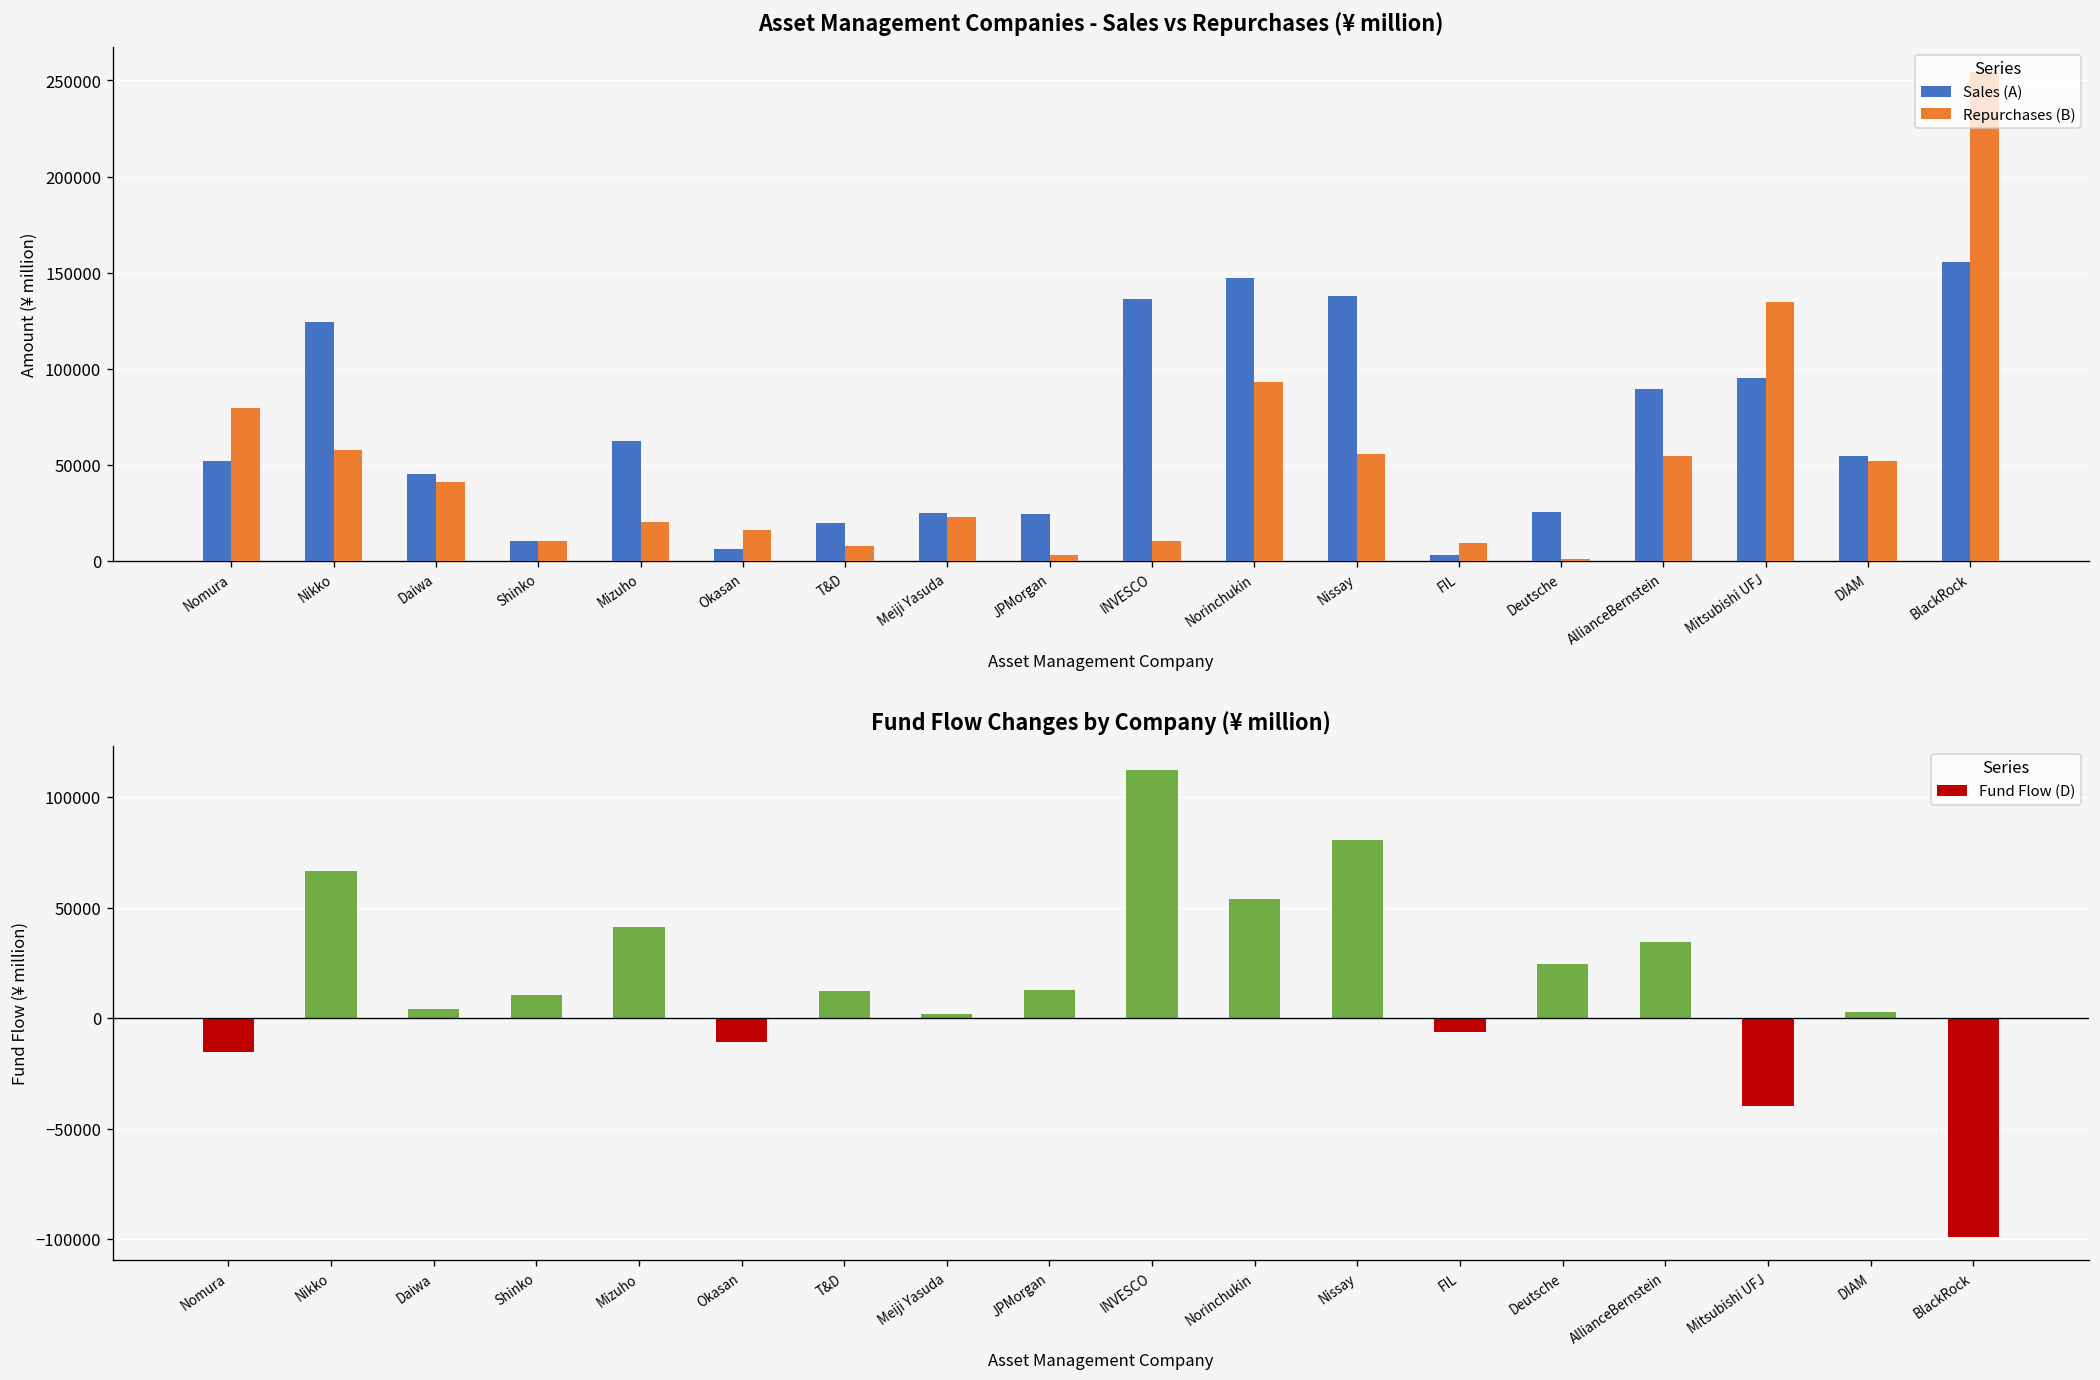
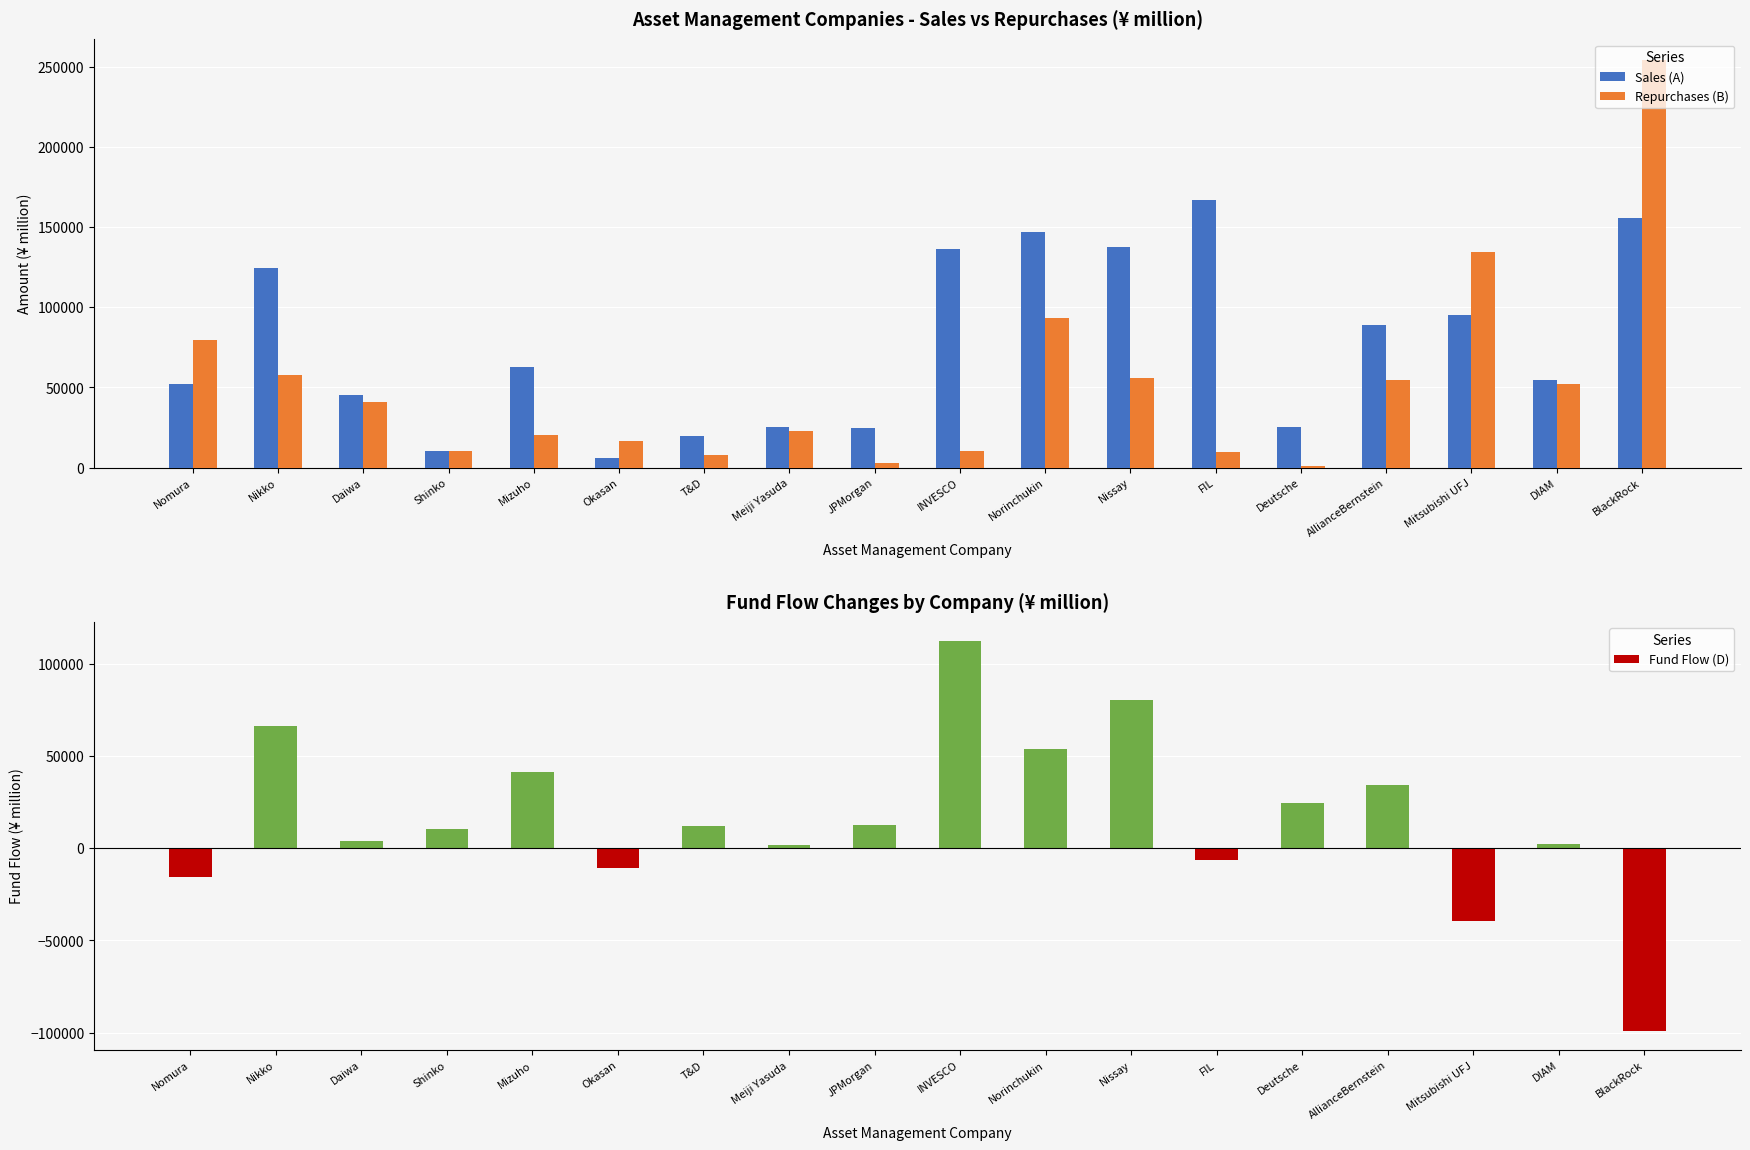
  {
    "Asset Management Companies - Sales vs Repurchases (¥ million)": {
      "Sales (A)": {
        "Nomura": 52000,
        "Nikko": 124000,
        "Daiwa": 45000,
        "Shinko": 10000,
        "Mizuho": 62000,
        "Okasan": 6000,
        "T&D": 20000,
        "Meiji Yasuda": 25000,
        "JPMorgan": 24000,
        "INVESCO": 136000,
        "Norinchukin": 147000,
        "Nissay": 138000,
-       "FIL": 3000,
+       "FIL": 167000,
        "Deutsche": 26000,
        "AllianceBernstein": 89000,
        "Mitsubishi UFJ": 95000,
        "DIAM": 55000,
        "BlackRock": 156000
      },
      "Repurchases (B)": {
        "Nomura": 80000,
        "Nikko": 58000,
        "Daiwa": 41000,
        "Shinko": 10000,
        "Mizuho": 21000,
        "Okasan": 16000,
        "T&D": 8000,
        "Meiji Yasuda": 23000,
        "JPMorgan": 3000,
        "INVESCO": 11000,
        "Norinchukin": 93000,
        "Nissay": 56000,
        "FIL": 10000,
        "AllianceBernstein": 55000,
        "Mitsubishi UFJ": 135000,
        "DIAM": 52000
      }
    },
    "Fund Flow Changes by Company (¥ million)": {
      "Nomura": -15000,
      "Nikko": 67000,
      "Daiwa": 4000,
      "Shinko": 10000,
      "Mizuho": 41000,
      "Okasan": -11000,
      "T&D": 12000,
      "Meiji Yasuda": 2000,
      "JPMorgan": 13000,
      "INVESCO": 112000,
      "Norinchukin": 54000,
      "Nissay": 81000,
      "FIL": -6000,
      "Deutsche": 25000,
      "AllianceBernstein": 35000,
      "Mitsubishi UFJ": -40000,
      "DIAM": 3000,
      "BlackRock": -99000
    }
  }
